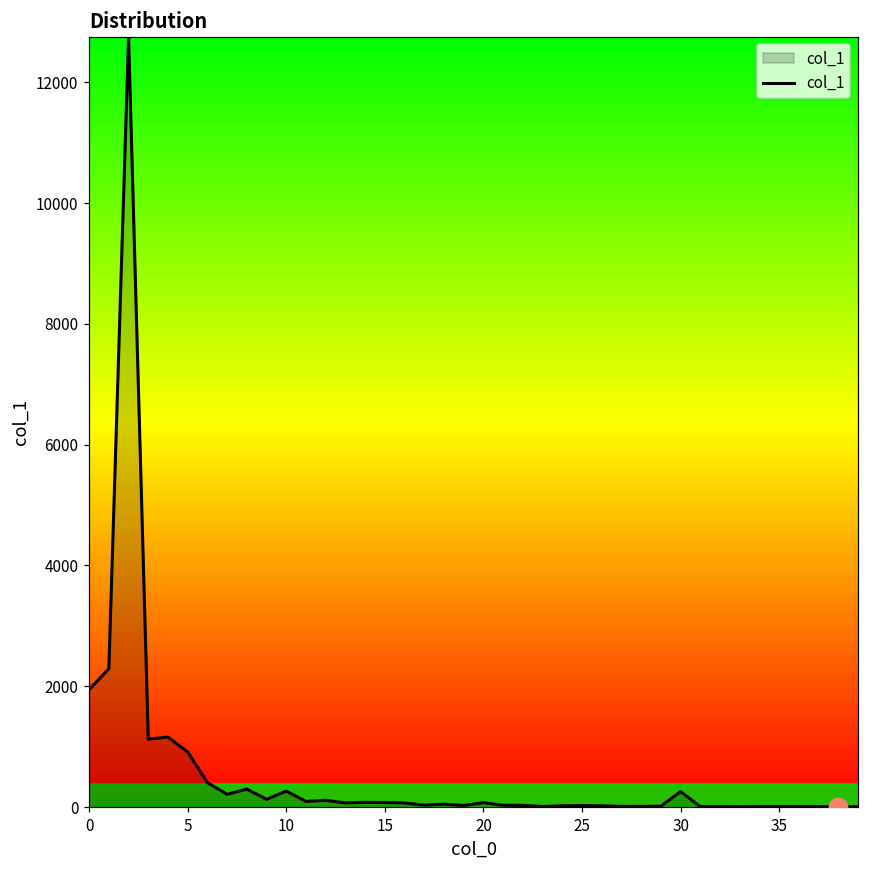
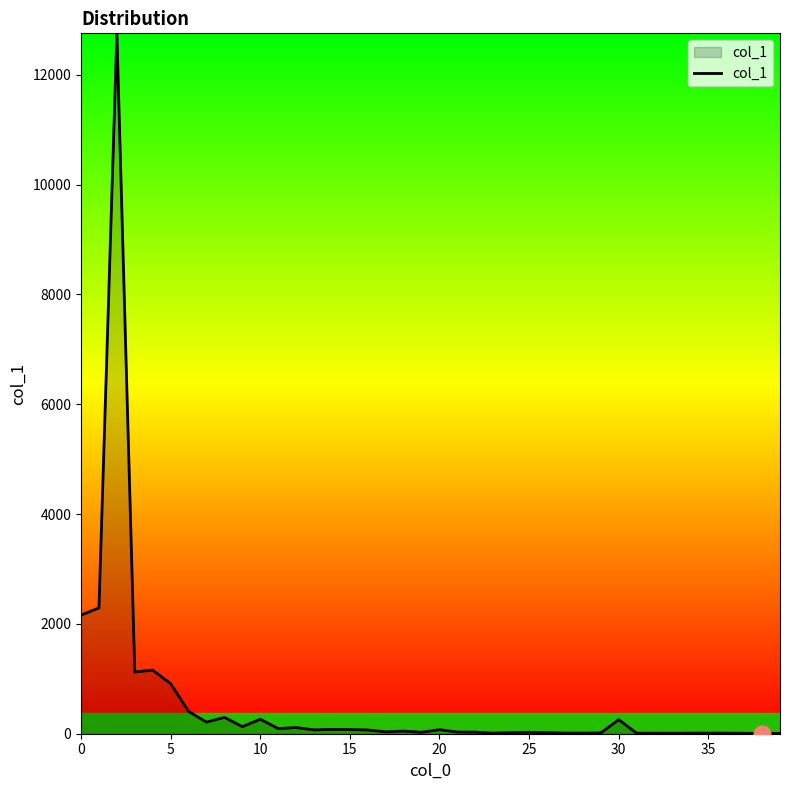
  {
    "col_1": {
-     "0": 1900,
+     "0": 2200,
      "5": 900
    }
  }
